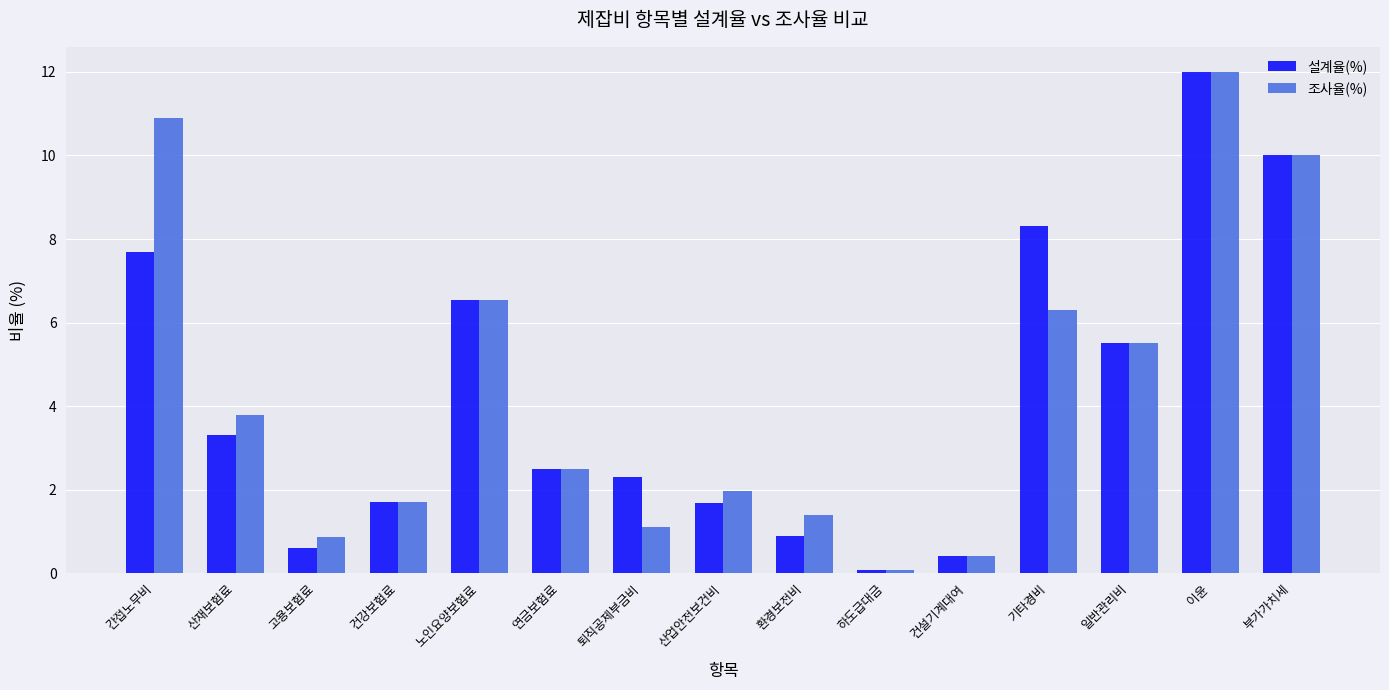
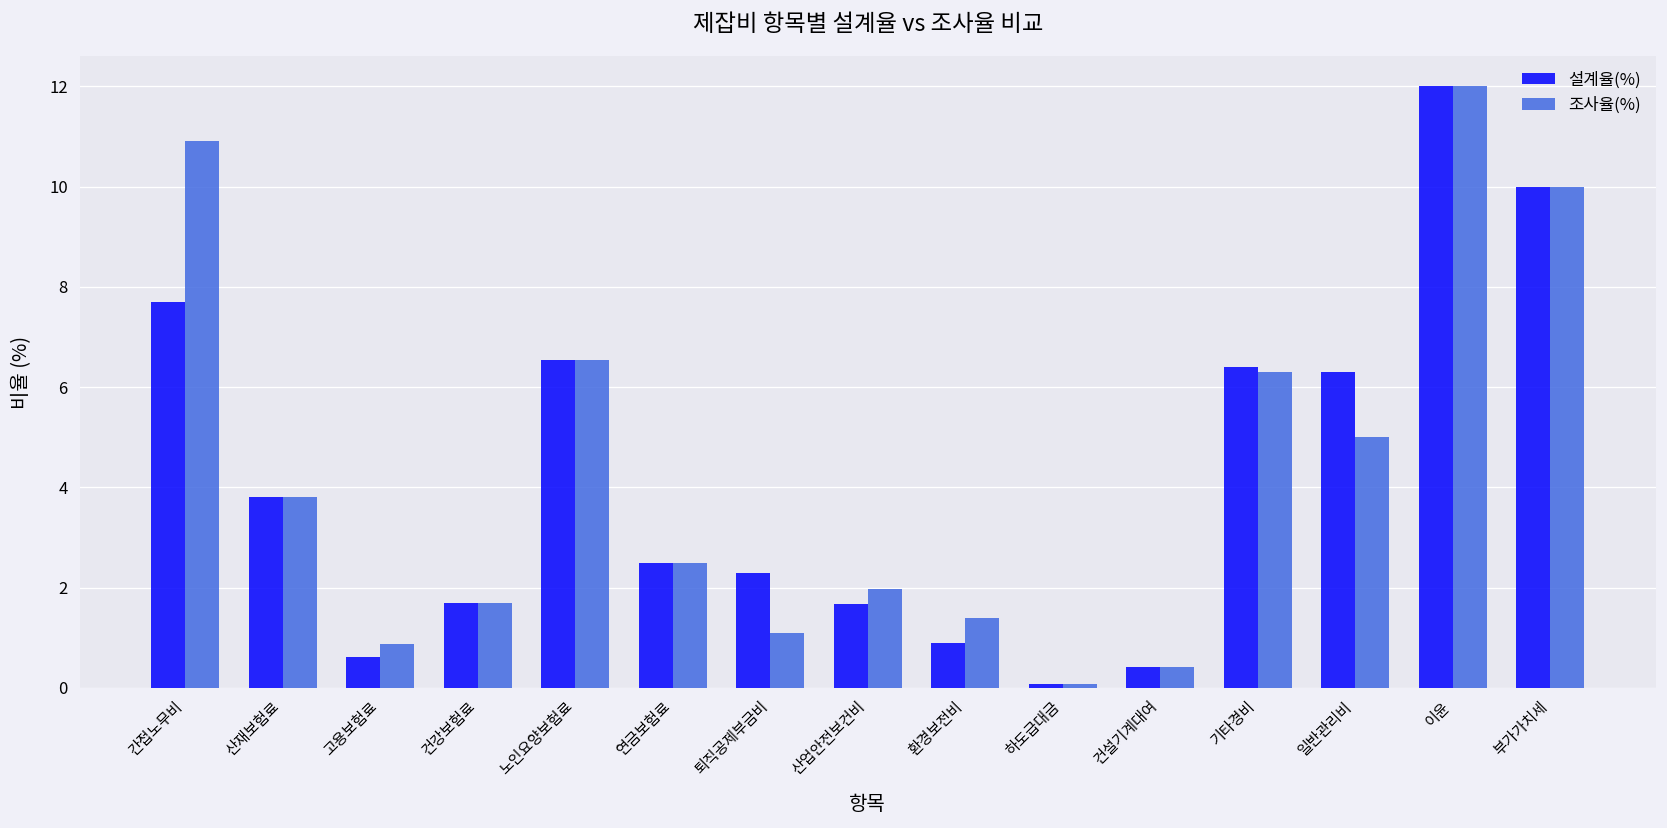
  {
    "설계율(%)": {
      "간접노무비": 7.7,
-     "산재보험료": 3.3,
+     "산재보험료": 3.8,
      "고용보험료": 0.6,
      "건강보험료": 1.7,
      "노인요양보험료": 6.6,
      "연금보험료": 2.5,
      "퇴직공제부금비": 2.3,
      "산업안전보건비": 1.7,
      "환경보전비": 0.9,
      "하도급대금": 0.1,
      "건설기계대여": 0.4,
-     "기타경비": 8.3,
-     "일반관리비": 5.5,
+     "기타경비": 6.4,
+     "일반관리비": 6.3,
      "이윤": 12.0,
      "부가가치세": 10.0
    },
    "조사율(%)": {
      "간접노무비": 10.9,
      "산재보험료": 3.8,
      "고용보험료": 0.9,
      "건강보험료": 1.7,
      "노인요양보험료": 6.6,
      "연금보험료": 2.5,
      "퇴직공제부금비": 1.1,
      "산업안전보건비": 2.0,
      "환경보전비": 1.4,
      "하도급대금": 0.1,
      "건설기계대여": 0.4,
      "기타경비": 6.3,
-     "일반관리비": 5.5,
+     "일반관리비": 5.0,
      "이윤": 12.0,
      "부가가치세": 10.0
    }
  }
